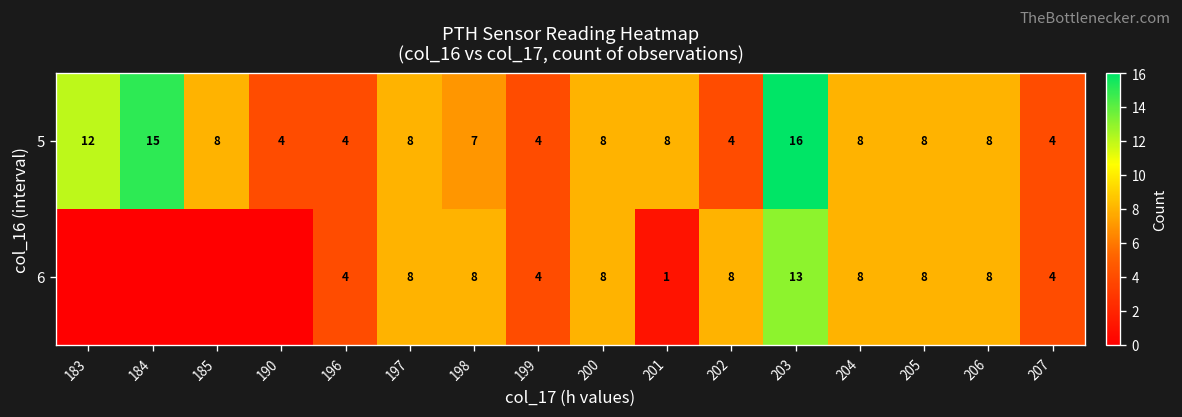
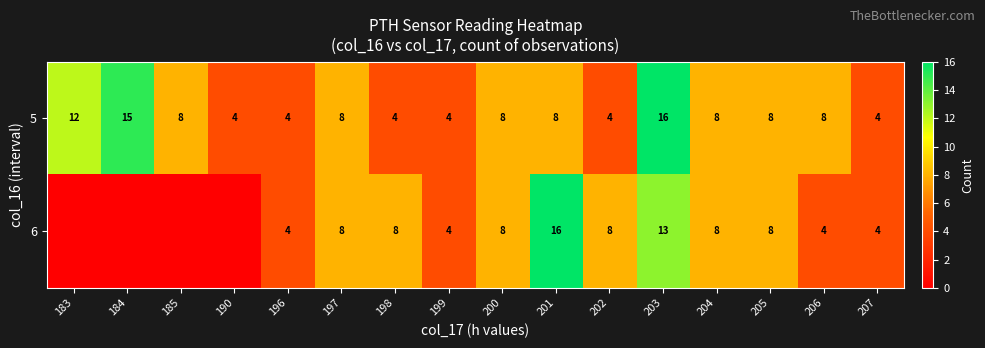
  {
    "5": {
      "183": 12,
      "184": 15,
      "185": 8,
      "190": 4,
      "196": 4,
      "197": 8,
-     "198": 7,
+     "198": 4,
      "199": 4,
      "200": 8,
      "201": 8,
      "202": 4,
      "203": 16,
      "204": 8,
      "205": 8,
      "206": 8,
      "207": 4
    },
    "6": {
      "196": 4,
      "197": 8,
      "198": 8,
      "199": 4,
      "200": 8,
-     "201": 1,
+     "201": 16,
      "202": 8,
      "203": 13,
      "204": 8,
      "205": 8,
-     "206": 8,
+     "206": 4,
      "207": 4
    }
  }
